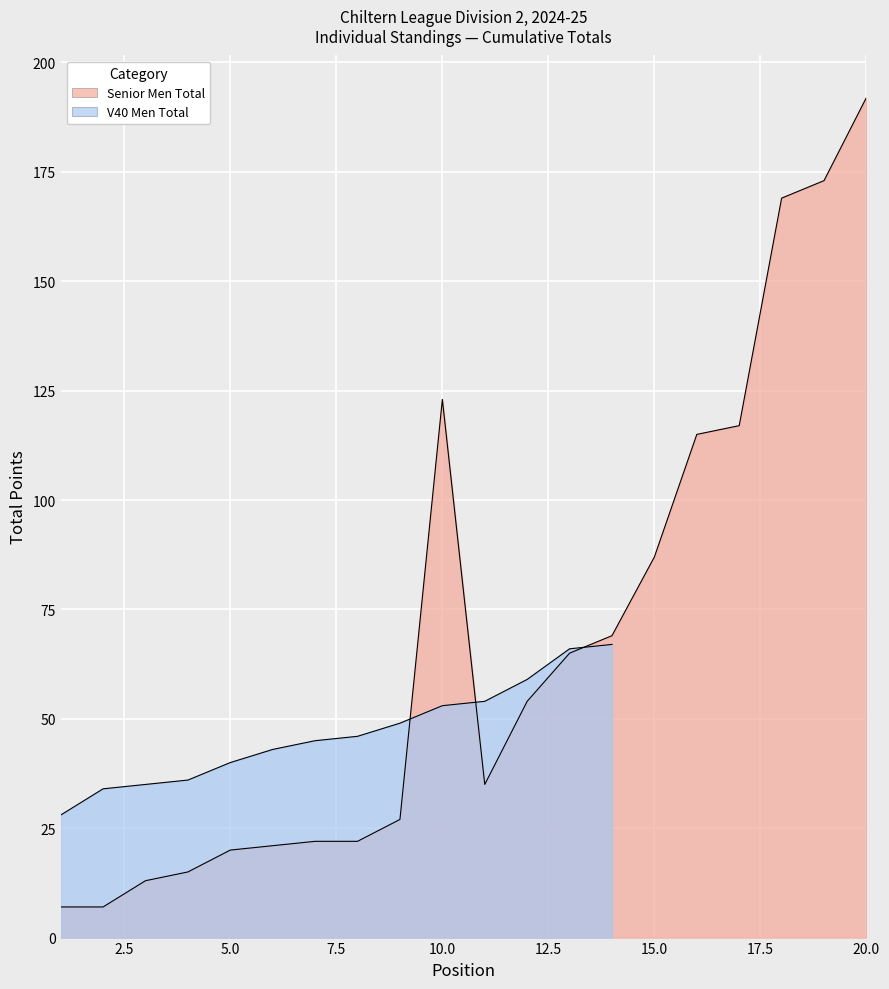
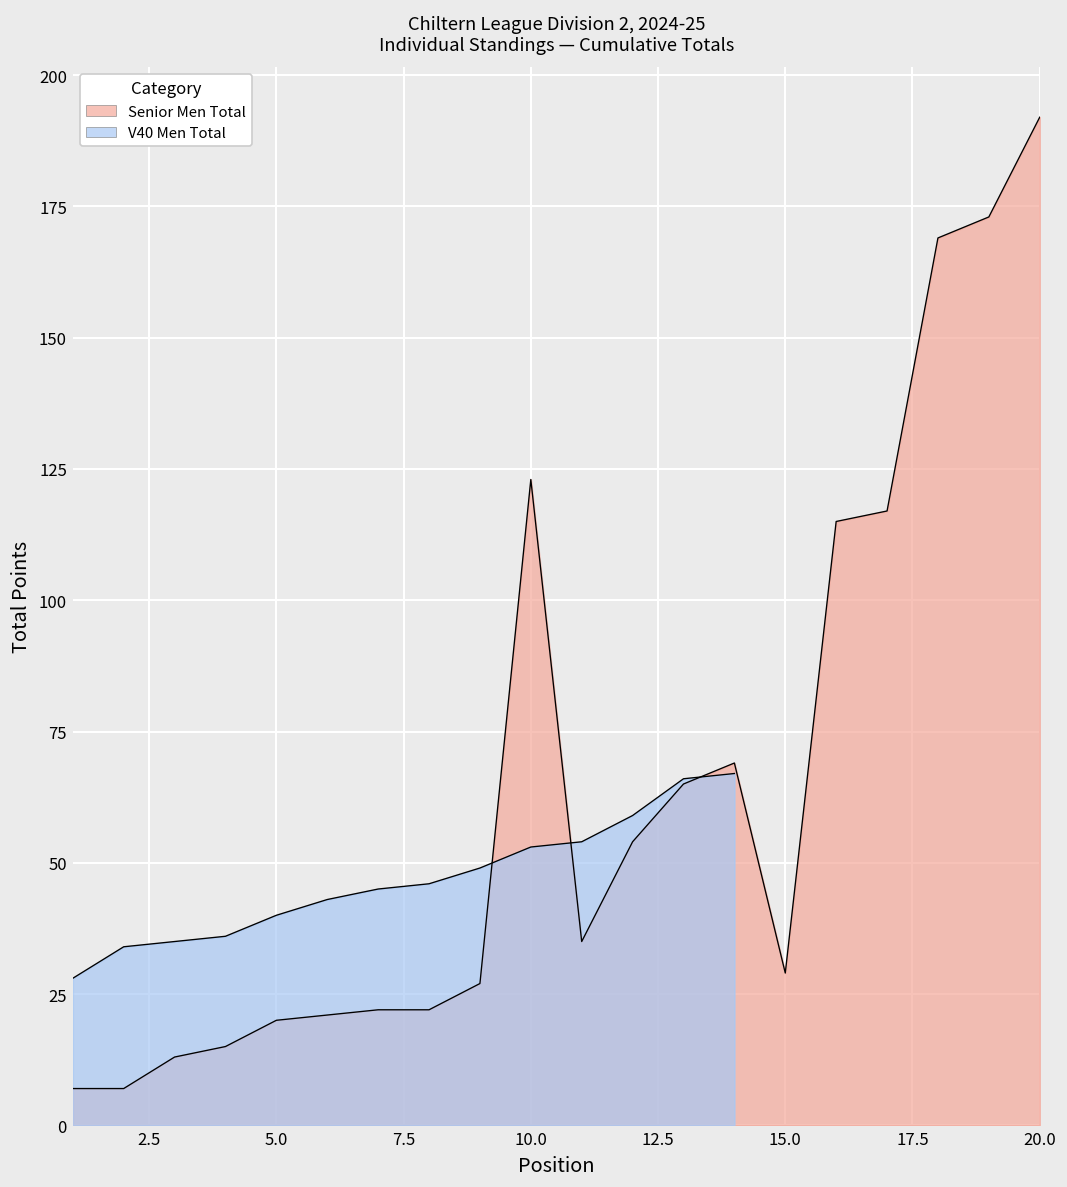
  {
    "Senior Men Total": {
      "5.0": 20,
      "10.0": 123,
-     "15.0": 87,
+     "15.0": 29,
      "20.0": 192
    },
    "V40 Men Total": {
      "5.0": 40,
      "10.0": 53
    }
  }
